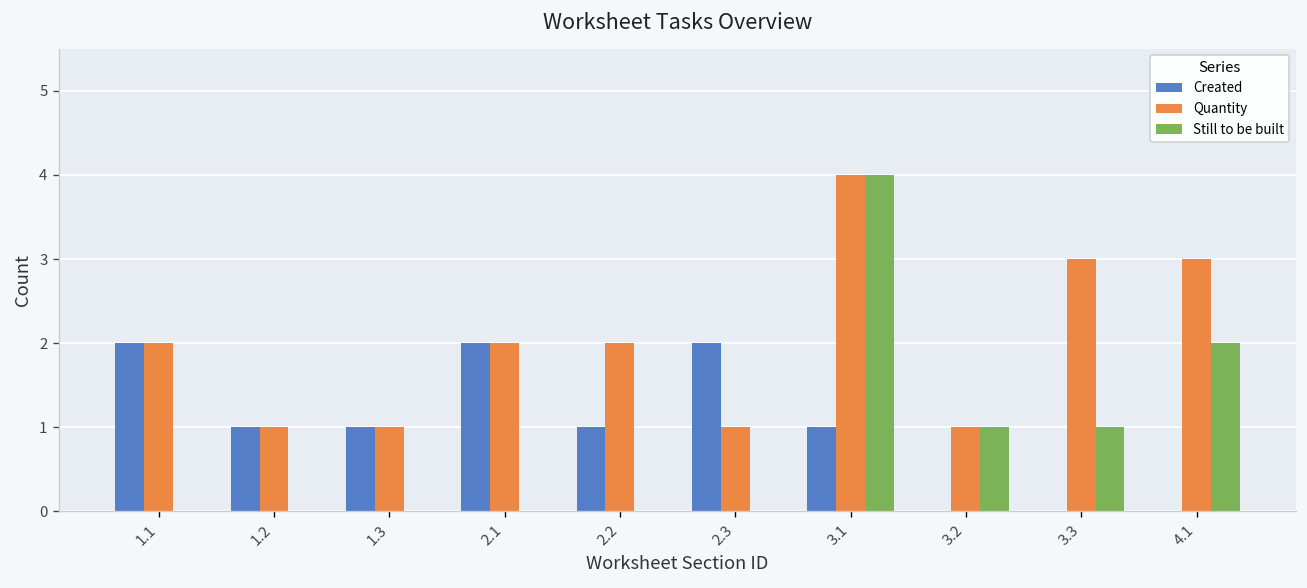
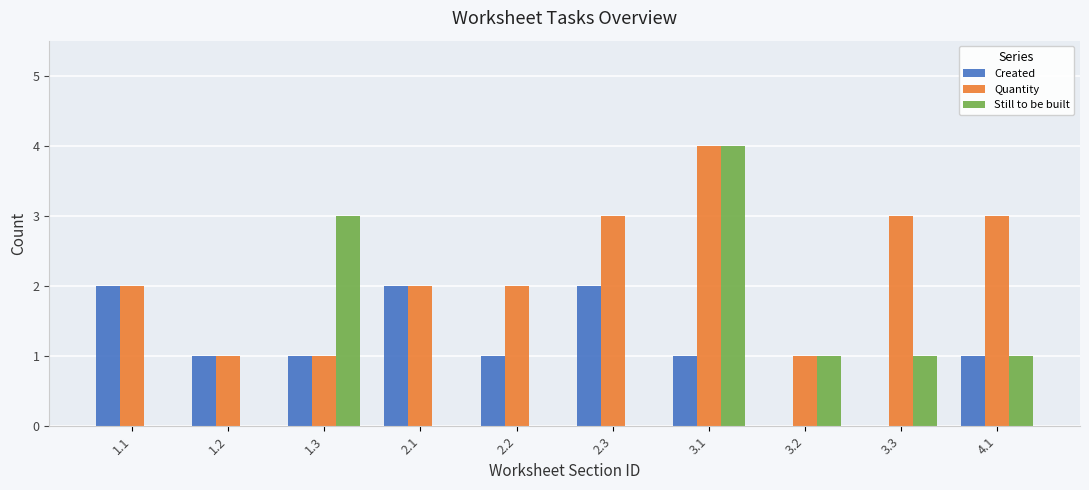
  {
    "Created": {
      "1.1": 2,
      "1.2": 1,
      "1.3": 1,
      "2.1": 2,
      "2.2": 1,
      "2.3": 2,
      "3.1": 1,
      "3.2": 0,
      "3.3": 0,
-     "4.1": 0
+     "4.1": 1
    },
    "Quantity": {
      "1.1": 2,
      "1.2": 1,
      "1.3": 1,
      "2.1": 2,
      "2.2": 2,
-     "2.3": 1,
+     "2.3": 3,
      "3.1": 4,
      "3.2": 1,
      "3.3": 3,
      "4.1": 3
    },
    "Still to be built": {
      "1.1": 0,
      "1.2": 0,
-     "1.3": 0,
+     "1.3": 3,
      "2.1": 0,
      "2.2": 0,
      "2.3": 0,
      "3.1": 4,
      "3.2": 1,
      "3.3": 1,
-     "4.1": 2
+     "4.1": 1
    }
  }
